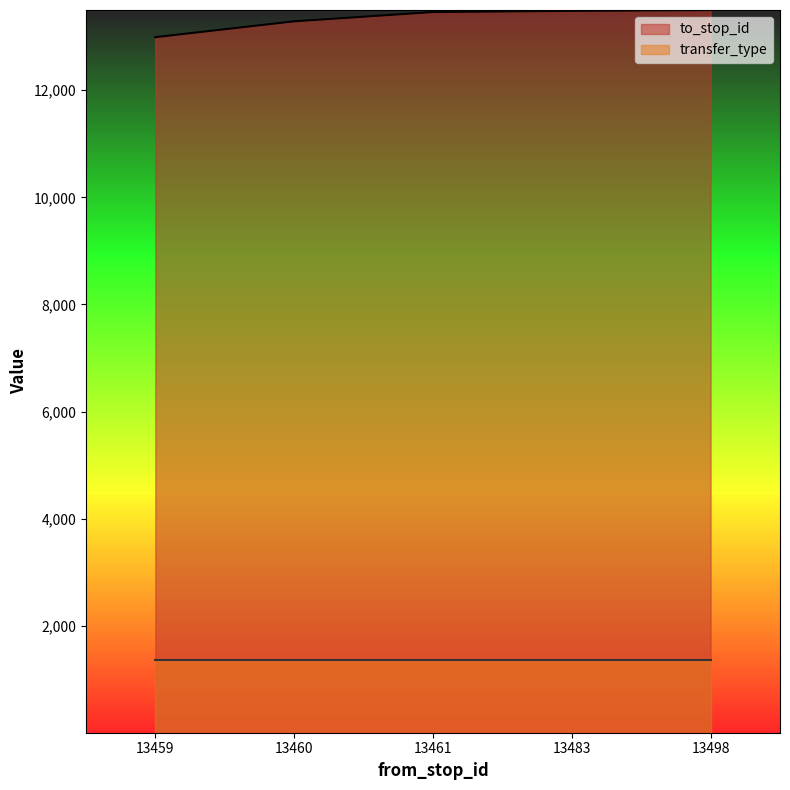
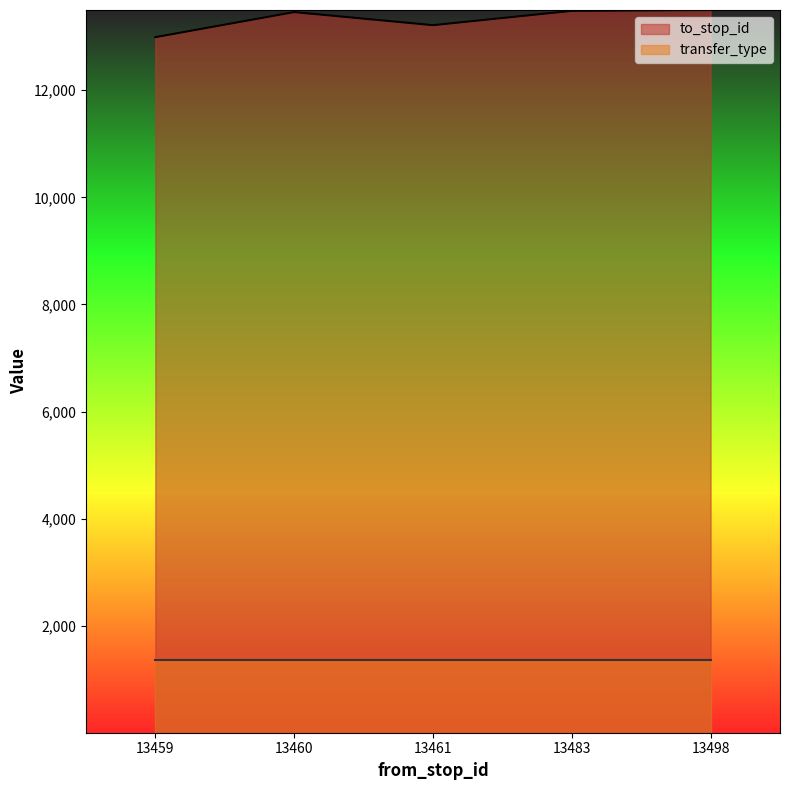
  {
    "to_stop_id": {
      "13459": "13,000",
-     "13460": "13,300",
-     "13461": "13,500",
+     "13460": "13,500",
+     "13461": "13,200",
      "13483": "13,500",
      "13498": "13,500"
    },
    "transfer_type": {
      "13459": "1,400",
      "13460": "1,400",
      "13461": "1,400",
      "13483": "1,400",
      "13498": "1,400"
    }
  }
